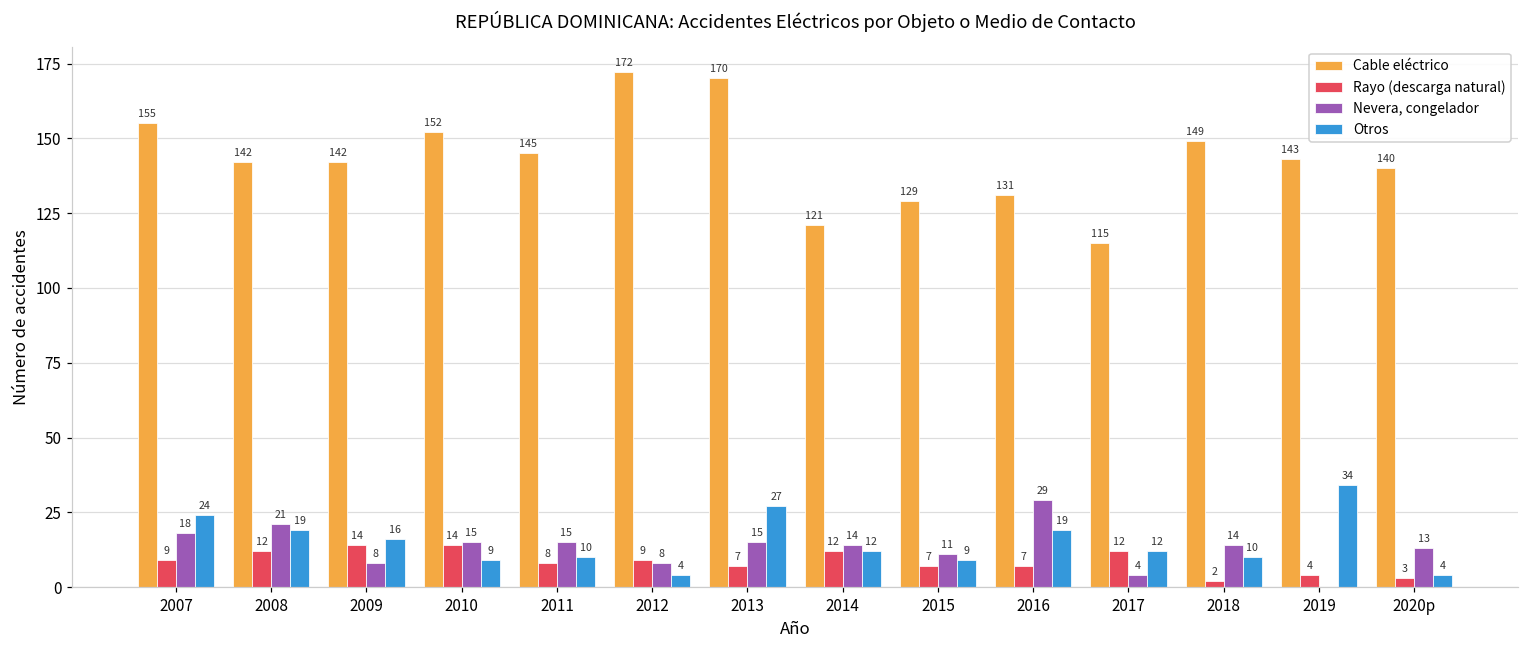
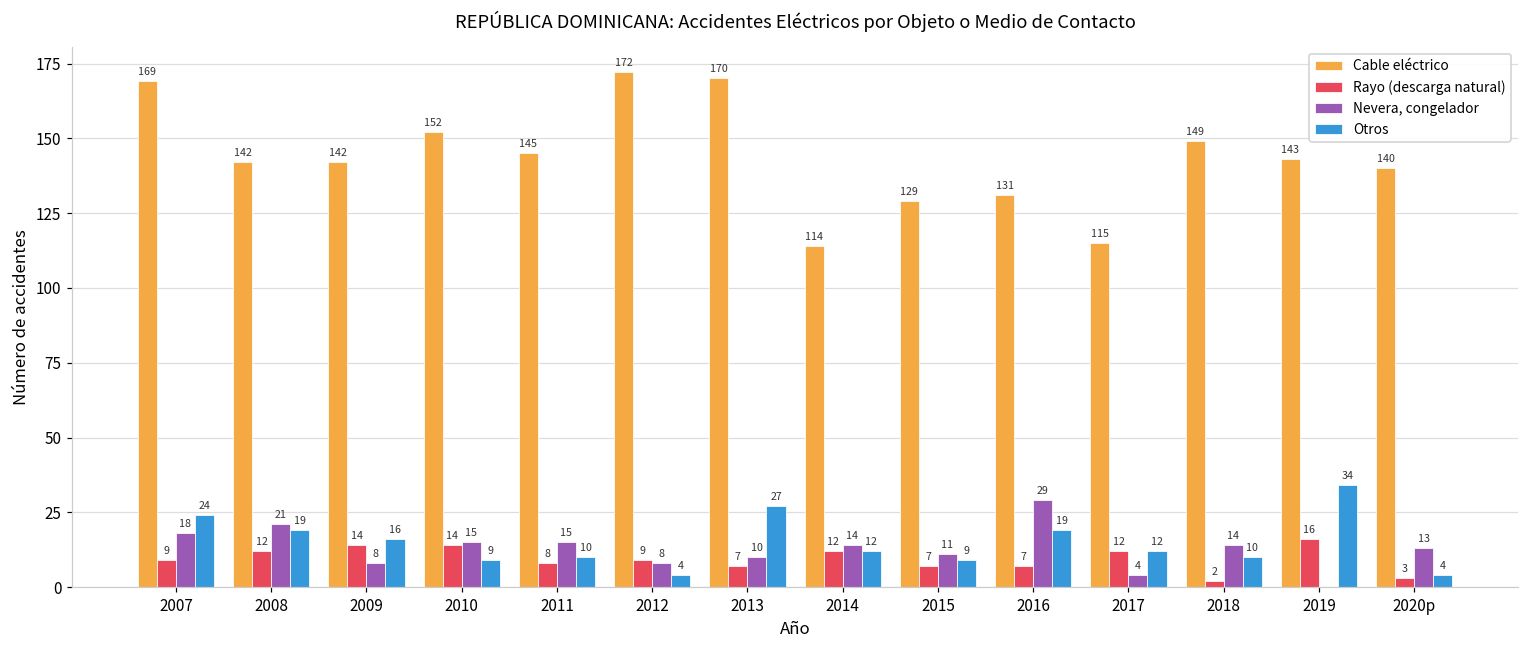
  {
    "Cable eléctrico": {
-     "2007": 155,
+     "2007": 169,
      "2008": 142,
      "2009": 142,
      "2010": 152,
      "2011": 145,
      "2012": 172,
      "2013": 170,
-     "2014": 121,
+     "2014": 114,
      "2015": 129,
      "2016": 131,
      "2017": 115,
      "2018": 149,
      "2019": 143,
      "2020p": 140
    },
    "Rayo (descarga natural)": {
      "2007": 9,
      "2008": 12,
      "2009": 14,
      "2010": 14,
      "2011": 8,
      "2012": 9,
      "2013": 7,
      "2014": 12,
      "2015": 7,
      "2016": 7,
      "2017": 12,
      "2018": 2,
-     "2019": 4,
+     "2019": 16,
      "2020p": 3
    },
    "Nevera, congelador": {
      "2007": 18,
      "2008": 21,
      "2009": 8,
      "2010": 15,
      "2011": 15,
      "2012": 8,
-     "2013": 15,
+     "2013": 10,
      "2014": 14,
      "2015": 11,
      "2016": 29,
      "2017": 4,
      "2018": 14,
      "2020p": 13
    },
    "Otros": {
      "2007": 24,
      "2008": 19,
      "2009": 16,
      "2010": 9,
      "2011": 10,
      "2012": 4,
      "2013": 27,
      "2014": 12,
      "2015": 9,
      "2016": 19,
      "2017": 12,
      "2018": 10,
      "2019": 34,
      "2020p": 4
    }
  }
